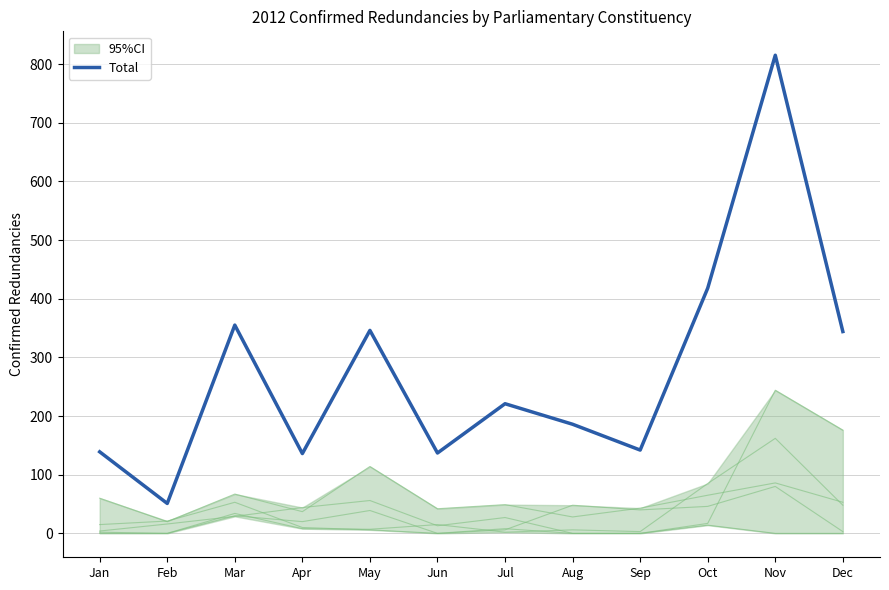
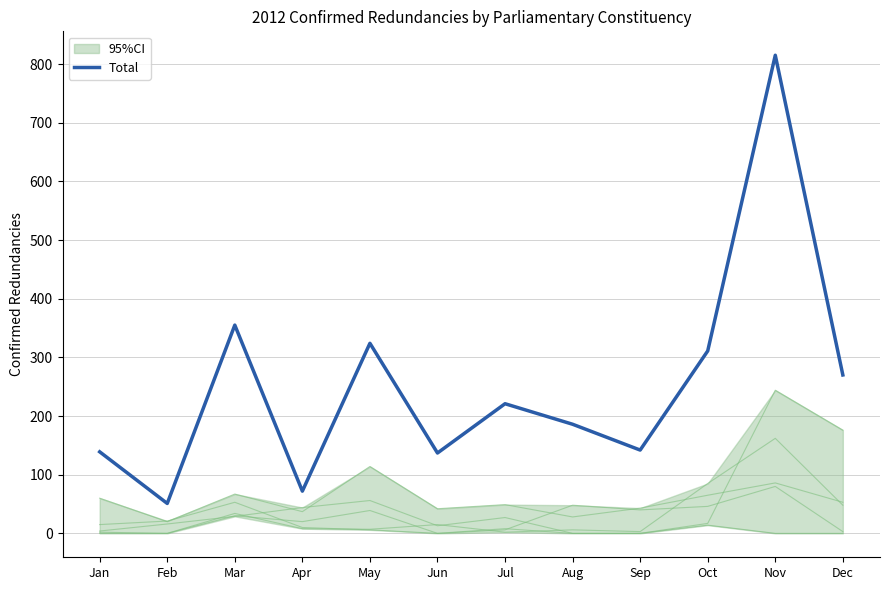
  {
    "Total": {
      "Jan": 140,
      "Feb": 50,
      "Mar": 360,
-     "Apr": 140,
-     "May": 350,
+     "Apr": 70,
+     "May": 320,
      "Jun": 140,
      "Jul": 220,
      "Aug": 190,
      "Sep": 140,
-     "Oct": 420,
+     "Oct": 310,
      "Nov": 820,
-     "Dec": 340
+     "Dec": 270
    }
  }
